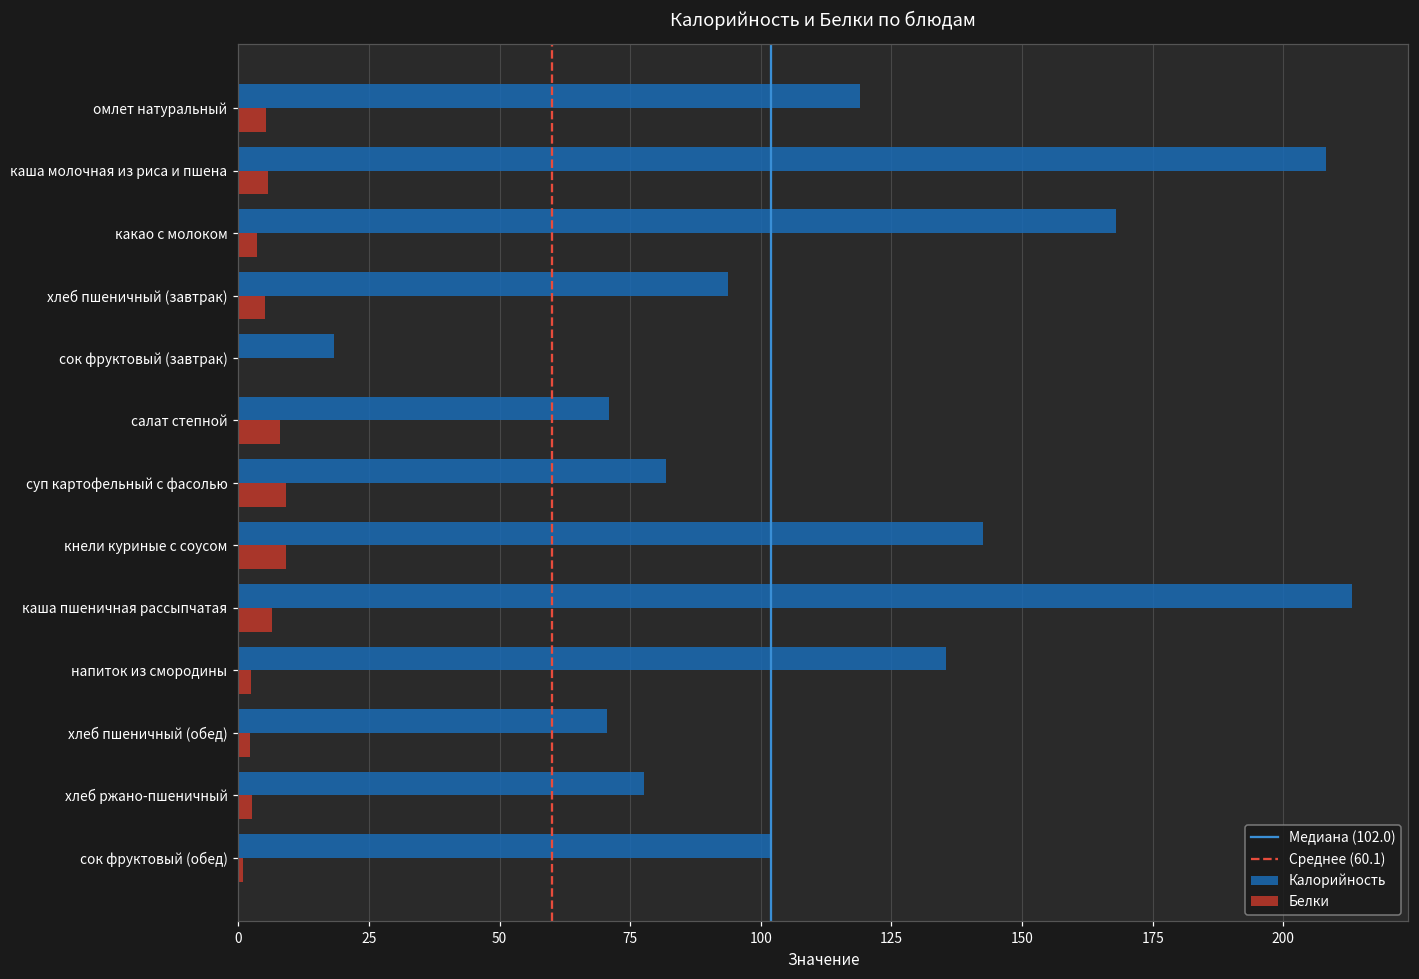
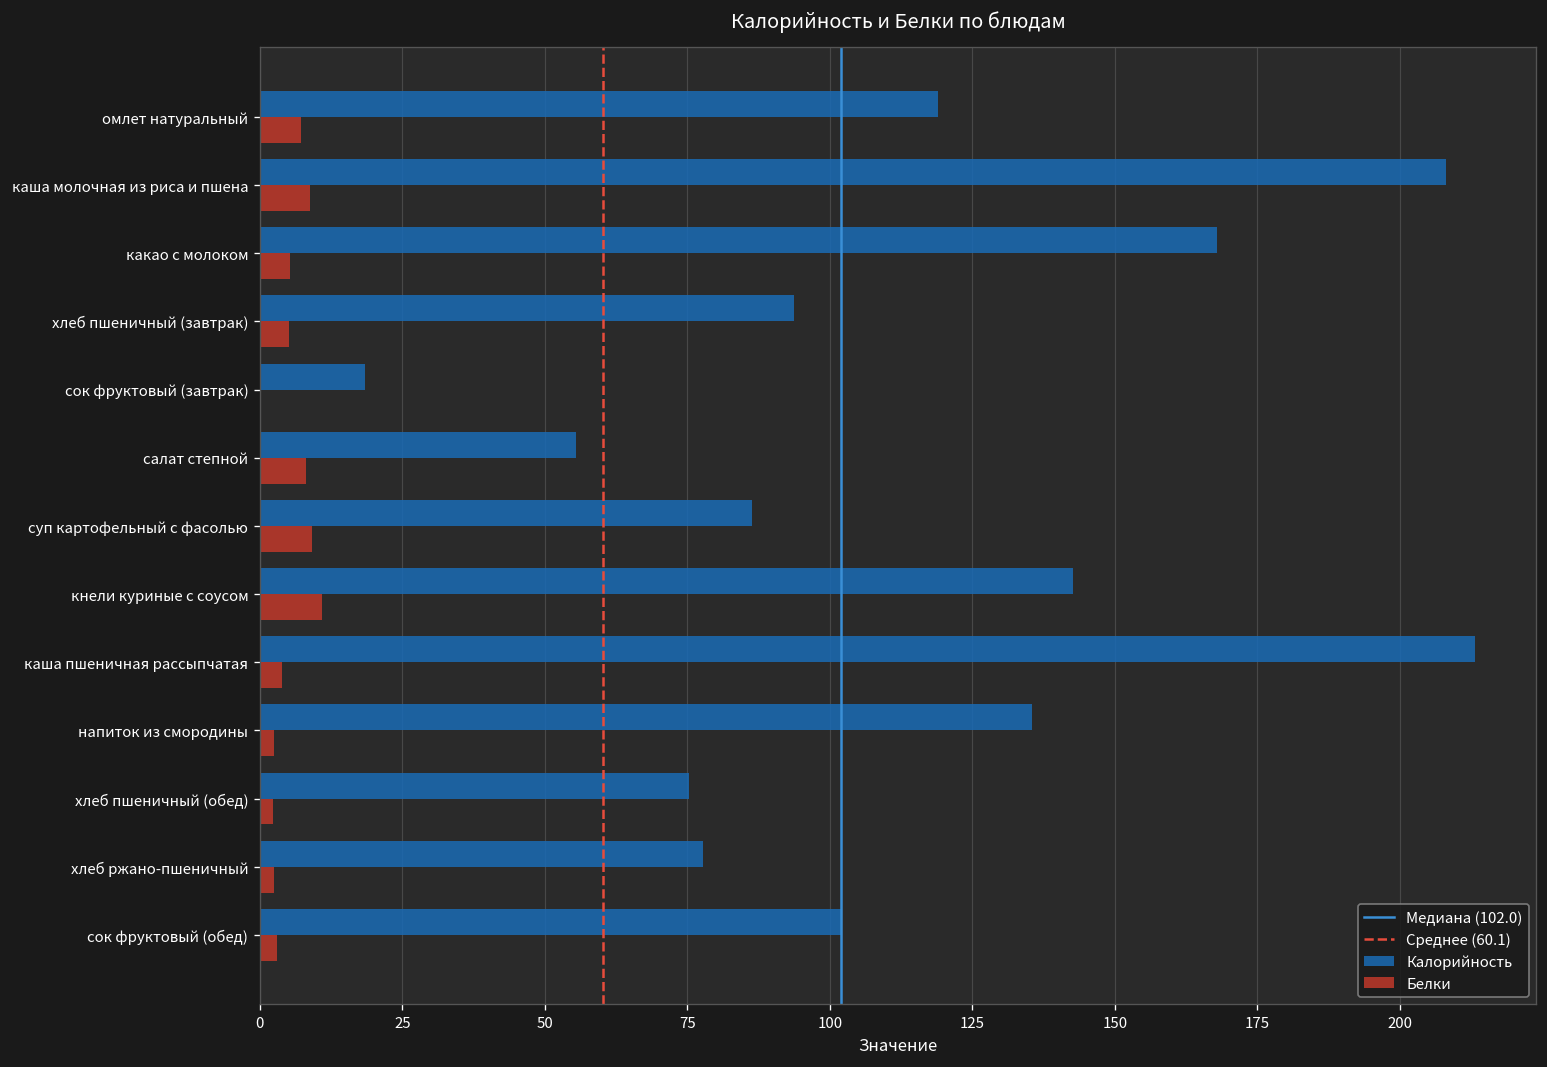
  {
    "Калорийность": {
      "омлет натуральный": 119,
      "каша молочная из риса и пшена": 208,
      "какао с молоком": 168,
      "хлеб пшеничный (завтрак)": 94,
      "сок фруктовый (завтрак)": 18,
-     "салат степной": 71,
-     "суп картофельный с фасолью": 82,
+     "салат степной": 55,
+     "суп картофельный с фасолью": 86,
      "кнели куриные с соусом": 143,
      "каша пшеничная рассыпчатая": 213,
      "напиток из смородины": 136,
-     "хлеб пшеничный (обед)": 71,
+     "хлеб пшеничный (обед)": 75,
      "хлеб ржано-пшеничный": 78,
      "сок фруктовый (обед)": 102
    },
    "Белки": {
-     "омлет натуральный": 5,
-     "каша молочная из риса и пшена": 6,
-     "какао с молоком": 4,
+     "омлет натуральный": 7,
+     "каша молочная из риса и пшена": 9,
+     "какао с молоком": 5,
      "хлеб пшеничный (завтрак)": 5,
      "салат степной": 8,
      "суп картофельный с фасолью": 9,
-     "кнели куриные с соусом": 9,
-     "каша пшеничная рассыпчатая": 6,
+     "кнели куриные с соусом": 11,
+     "каша пшеничная рассыпчатая": 4,
      "напиток из смородины": 2,
      "хлеб пшеничный (обед)": 2,
      "хлеб ржано-пшеничный": 3,
-     "сок фруктовый (обед)": 1
+     "сок фруктовый (обед)": 3
    }
  }
